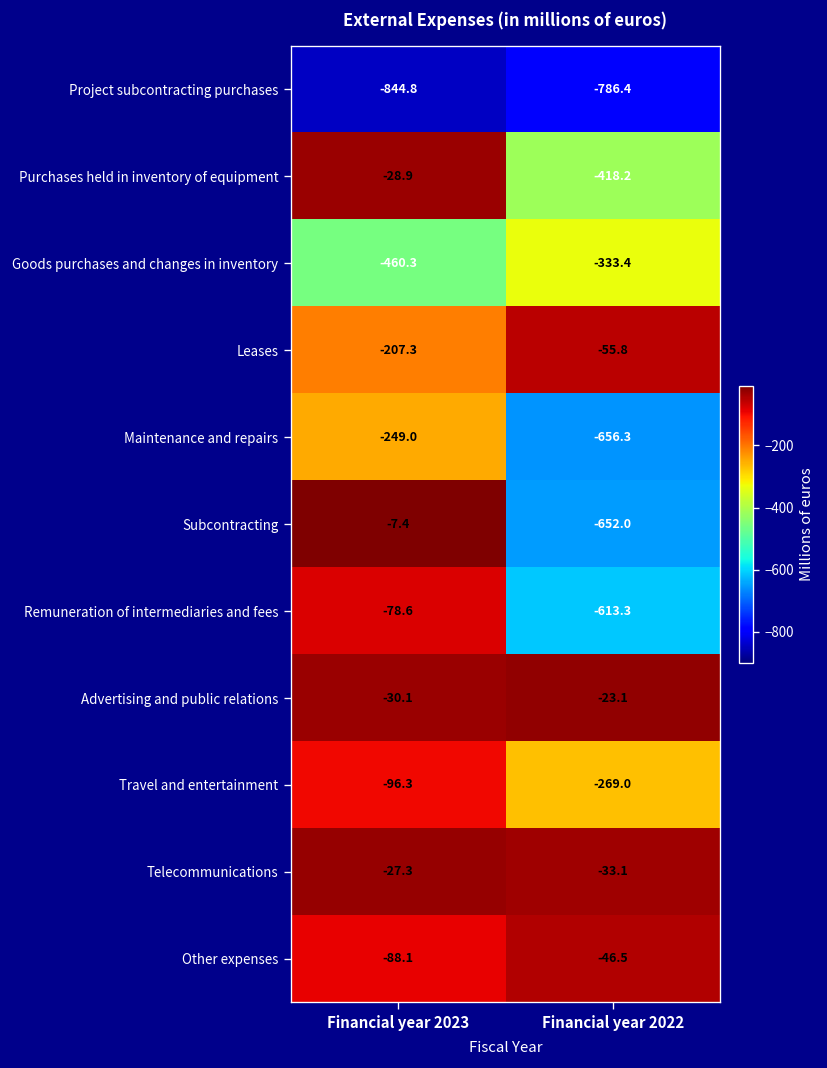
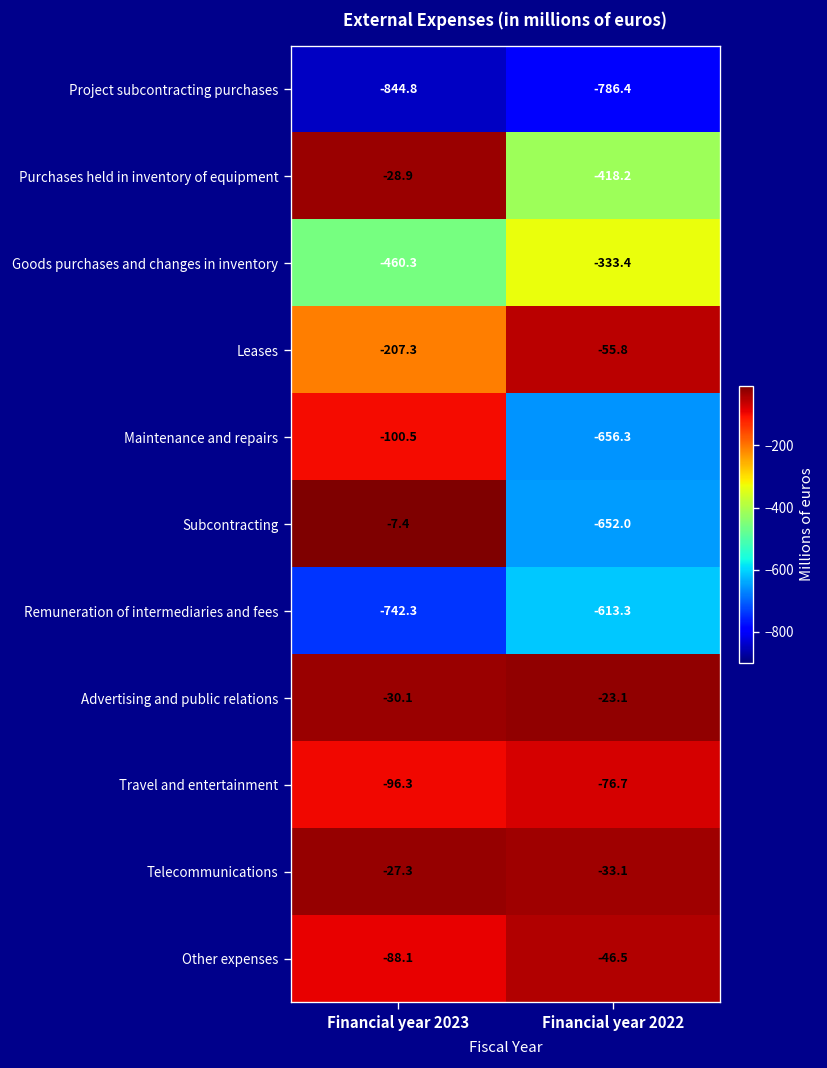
  {
    "Project subcontracting purchases": {
      "Financial year 2023": -844.8,
      "Financial year 2022": -786.4
    },
    "Purchases held in inventory of equipment": {
      "Financial year 2023": -28.9,
      "Financial year 2022": -418.2
    },
    "Goods purchases and changes in inventory": {
      "Financial year 2023": -460.3,
      "Financial year 2022": -333.4
    },
    "Leases": {
      "Financial year 2023": -207.3,
      "Financial year 2022": -55.8
    },
    "Maintenance and repairs": {
-     "Financial year 2023": -249.0,
+     "Financial year 2023": -100.5,
      "Financial year 2022": -656.3
    },
    "Subcontracting": {
      "Financial year 2023": -7.4,
      "Financial year 2022": -652.0
    },
    "Remuneration of intermediaries and fees": {
-     "Financial year 2023": -78.6,
+     "Financial year 2023": -742.3,
      "Financial year 2022": -613.3
    },
    "Advertising and public relations": {
      "Financial year 2023": -30.1,
      "Financial year 2022": -23.1
    },
    "Travel and entertainment": {
      "Financial year 2023": -96.3,
-     "Financial year 2022": -269.0
+     "Financial year 2022": -76.7
    },
    "Telecommunications": {
      "Financial year 2023": -27.3,
      "Financial year 2022": -33.1
    },
    "Other expenses": {
      "Financial year 2023": -88.1,
      "Financial year 2022": -46.5
    }
  }
